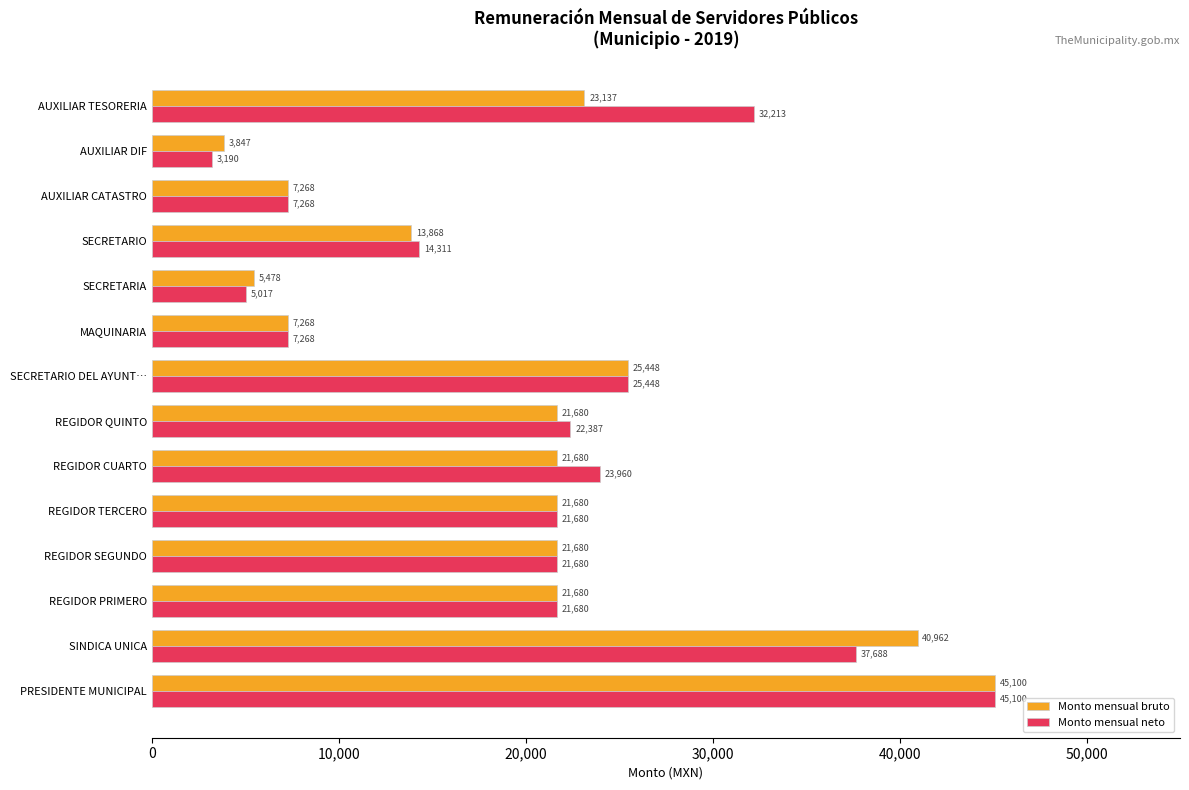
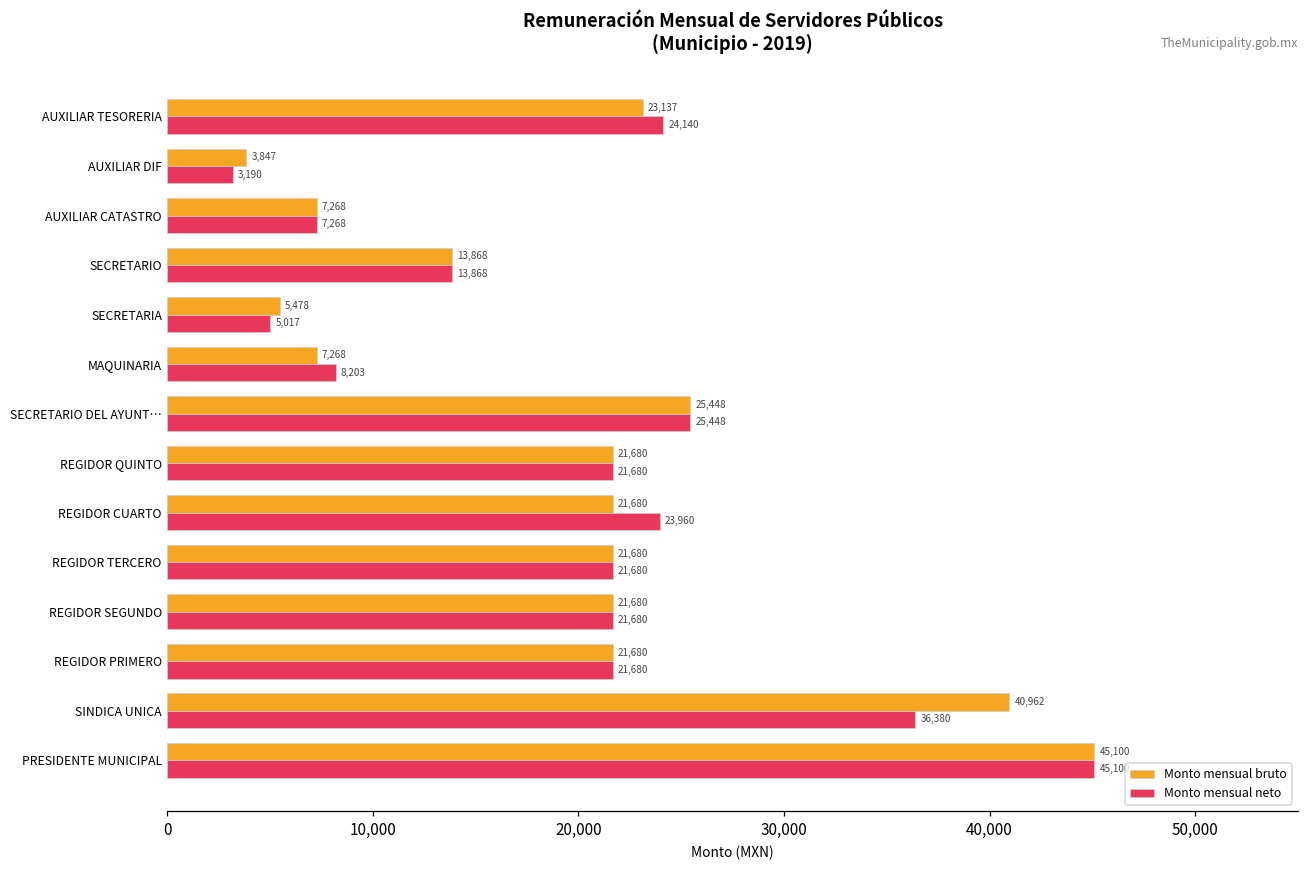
  {
    "Monto mensual bruto": {
      "AUXILIAR TESORERIA": "23,137",
      "AUXILIAR DIF": "3,847",
      "AUXILIAR CATASTRO": "7,268",
      "SECRETARIO": "13,868",
      "SECRETARIA": "5,478",
      "MAQUINARIA": "7,268",
      "SECRETARIO DEL AYUNT…": "25,448",
      "REGIDOR QUINTO": "21,680",
      "REGIDOR CUARTO": "21,680",
      "REGIDOR TERCERO": "21,680",
      "REGIDOR SEGUNDO": "21,680",
      "REGIDOR PRIMERO": "21,680",
      "SINDICA UNICA": "40,962",
      "PRESIDENTE MUNICIPAL": "45,100"
    },
    "Monto mensual neto": {
-     "AUXILIAR TESORERIA": "32,213",
+     "AUXILIAR TESORERIA": "24,140",
      "AUXILIAR DIF": "3,190",
      "AUXILIAR CATASTRO": "7,268",
-     "SECRETARIO": "14,311",
+     "SECRETARIO": "13,868",
      "SECRETARIA": "5,017",
-     "MAQUINARIA": "7,268",
+     "MAQUINARIA": "8,203",
      "SECRETARIO DEL AYUNT…": "25,448",
-     "REGIDOR QUINTO": "22,387",
+     "REGIDOR QUINTO": "21,680",
      "REGIDOR CUARTO": "23,960",
      "REGIDOR TERCERO": "21,680",
      "REGIDOR SEGUNDO": "21,680",
      "REGIDOR PRIMERO": "21,680",
-     "SINDICA UNICA": "37,688"
+     "SINDICA UNICA": "36,380"
    }
  }
